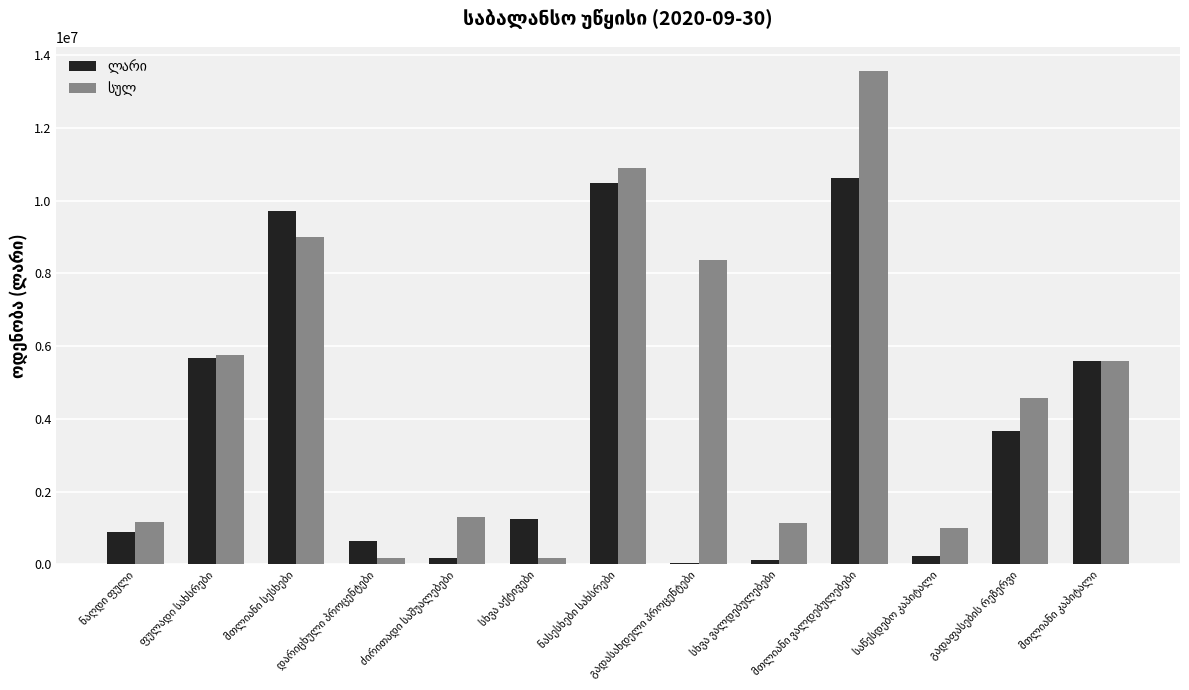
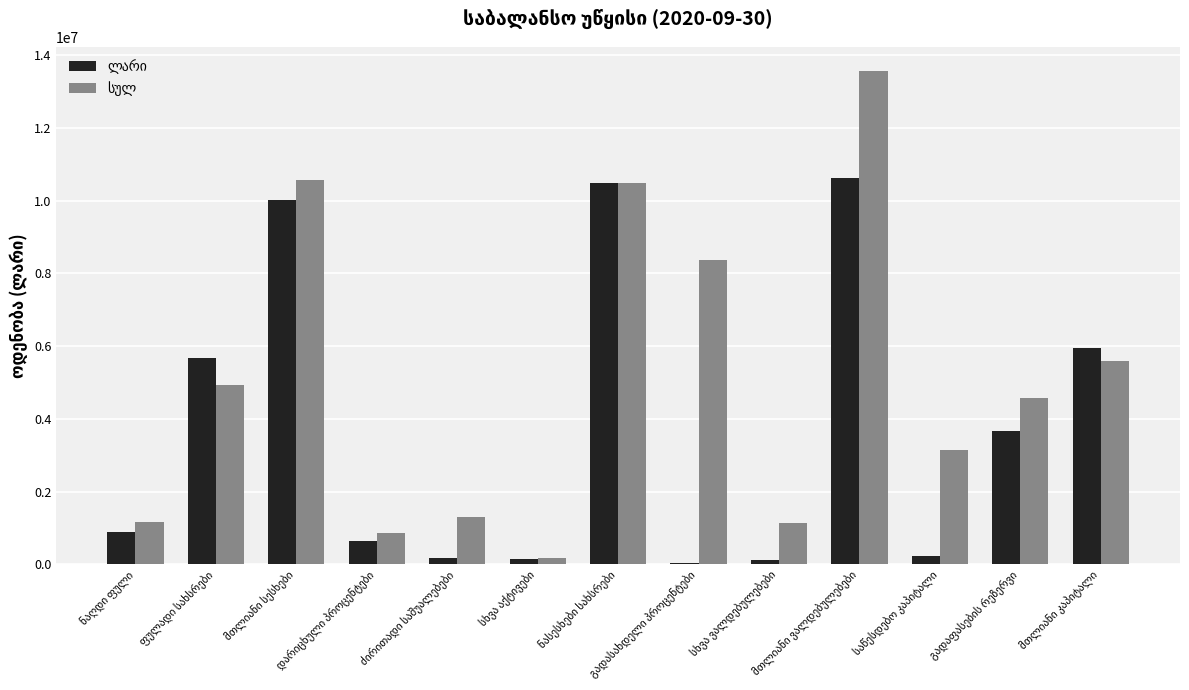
  {
    "ლარი": {
      "ნაღდი ფული": 900000,
      "ფულადი სახსრები": 5700000,
-     "მთლიანი სესხები": 9700000,
+     "მთლიანი სესხები": 10000000,
      "დარიცხული პროცენტები": 600000,
      "ძირითადი საშუალებები": 200000,
-     "სხვა აქტივები": 1300000,
+     "სხვა აქტივები": 100000,
      "ნასესხები სახსრები": 10500000,
      "სხვა ვალდებულებები": 100000,
      "მთლიანი ვალდებულებები": 10600000,
      "საწესდებო კაპიტალი": 200000,
      "გადაფასების რეზერვი": 3700000,
-     "მთლიანი კაპიტალი": 5600000
+     "მთლიანი კაპიტალი": 6000000
    },
    "სულ": {
      "ნაღდი ფული": 1200000,
-     "ფულადი სახსრები": 5800000,
-     "მთლიანი სესხები": 9000000,
-     "დარიცხული პროცენტები": 200000,
+     "ფულადი სახსრები": 4900000,
+     "მთლიანი სესხები": 10600000,
+     "დარიცხული პროცენტები": 900000,
      "ძირითადი საშუალებები": 1300000,
      "სხვა აქტივები": 200000,
-     "ნასესხები სახსრები": 10900000,
+     "ნასესხები სახსრები": 10500000,
      "გადასახდელი პროცენტები": 8400000,
      "სხვა ვალდებულებები": 1100000,
      "მთლიანი ვალდებულებები": 13600000,
-     "საწესდებო კაპიტალი": 1000000,
+     "საწესდებო კაპიტალი": 3100000,
      "გადაფასების რეზერვი": 4600000,
      "მთლიანი კაპიტალი": 5600000
    }
  }
